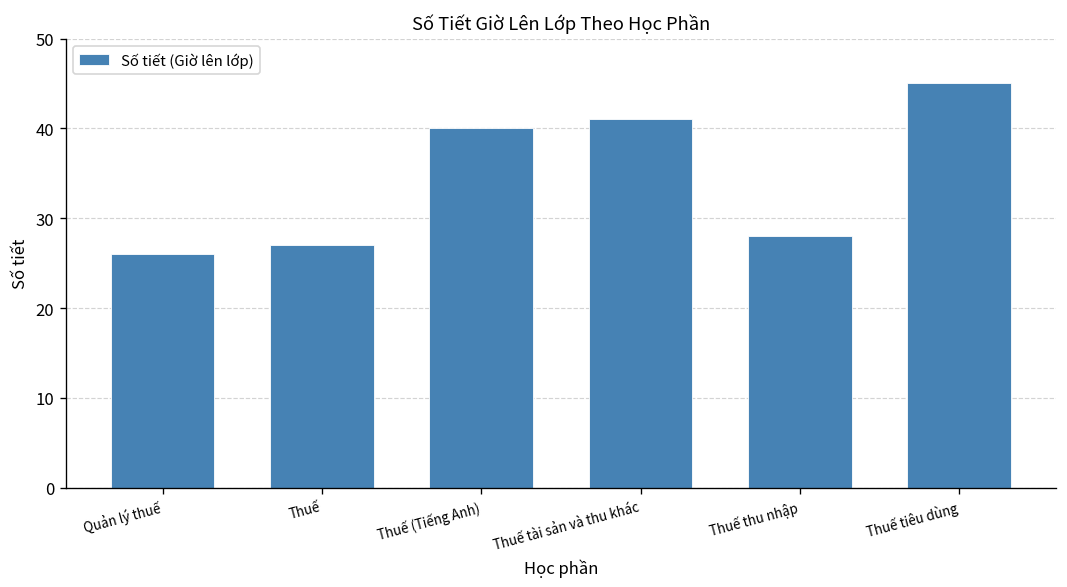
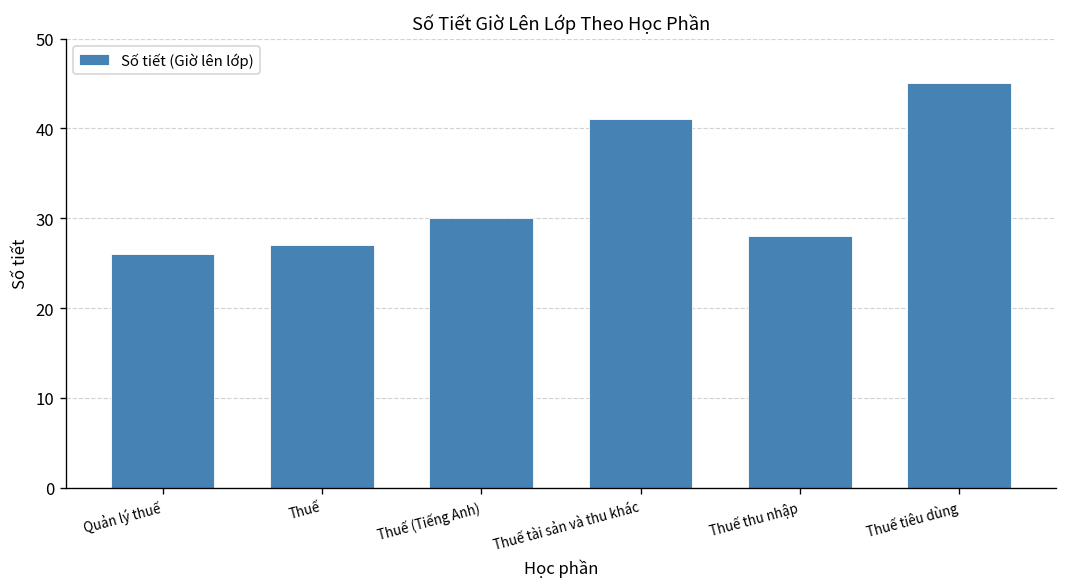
  {
    "Quản lý thuế": 26,
    "Thuế": 27,
-   "Thuế (Tiếng Anh)": 40,
+   "Thuế (Tiếng Anh)": 30,
    "Thuế tài sản và thu khác": 41,
    "Thuế thu nhập": 28,
    "Thuế tiêu dùng": 45
  }
